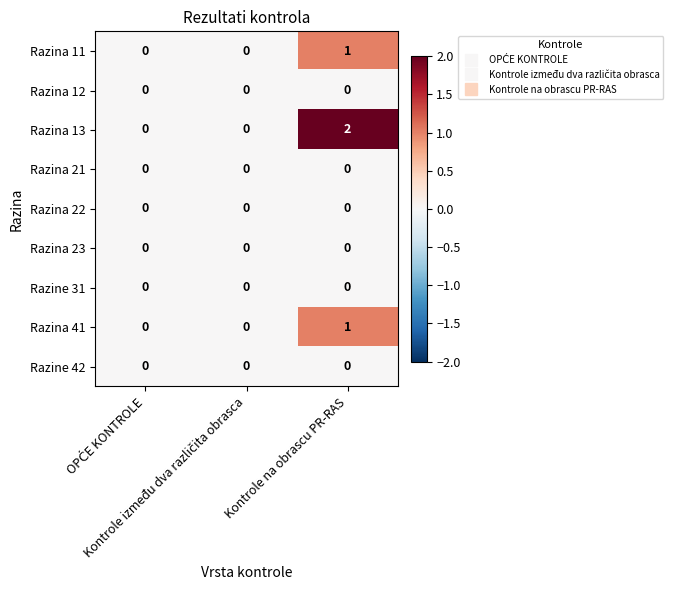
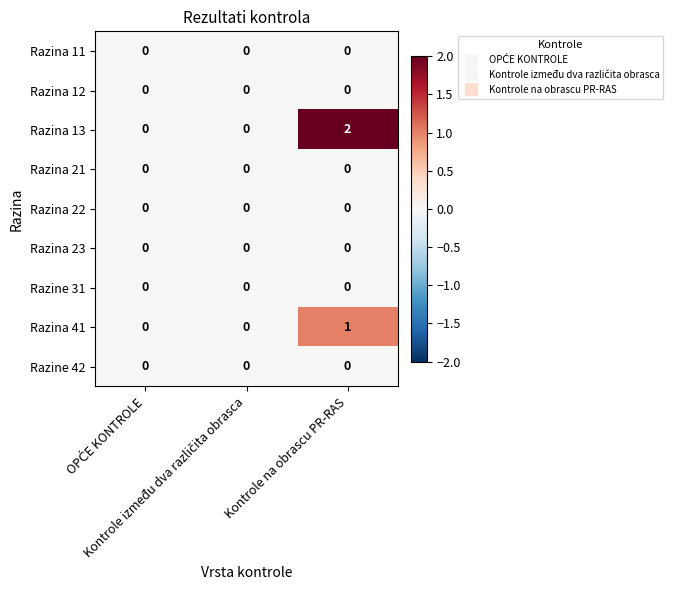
  {
    "Razina 11": {
      "OPĆE KONTROLE": 0,
      "Kontrole između dva različita obrasca": 0,
-     "Kontrole na obrascu PR-RAS": 1
+     "Kontrole na obrascu PR-RAS": 0
    },
    "Razina 12": {
      "OPĆE KONTROLE": 0,
      "Kontrole između dva različita obrasca": 0,
      "Kontrole na obrascu PR-RAS": 0
    },
    "Razina 13": {
      "OPĆE KONTROLE": 0,
      "Kontrole između dva različita obrasca": 0,
      "Kontrole na obrascu PR-RAS": 2
    },
    "Razina 21": {
      "OPĆE KONTROLE": 0,
      "Kontrole između dva različita obrasca": 0,
      "Kontrole na obrascu PR-RAS": 0
    },
    "Razina 22": {
      "OPĆE KONTROLE": 0,
      "Kontrole između dva različita obrasca": 0,
      "Kontrole na obrascu PR-RAS": 0
    },
    "Razina 23": {
      "OPĆE KONTROLE": 0,
      "Kontrole između dva različita obrasca": 0,
      "Kontrole na obrascu PR-RAS": 0
    },
    "Razine 31": {
      "OPĆE KONTROLE": 0,
      "Kontrole između dva različita obrasca": 0,
      "Kontrole na obrascu PR-RAS": 0
    },
    "Razina 41": {
      "OPĆE KONTROLE": 0,
      "Kontrole između dva različita obrasca": 0,
      "Kontrole na obrascu PR-RAS": 1
    },
    "Razine 42": {
      "OPĆE KONTROLE": 0,
      "Kontrole između dva različita obrasca": 0,
      "Kontrole na obrascu PR-RAS": 0
    }
  }
